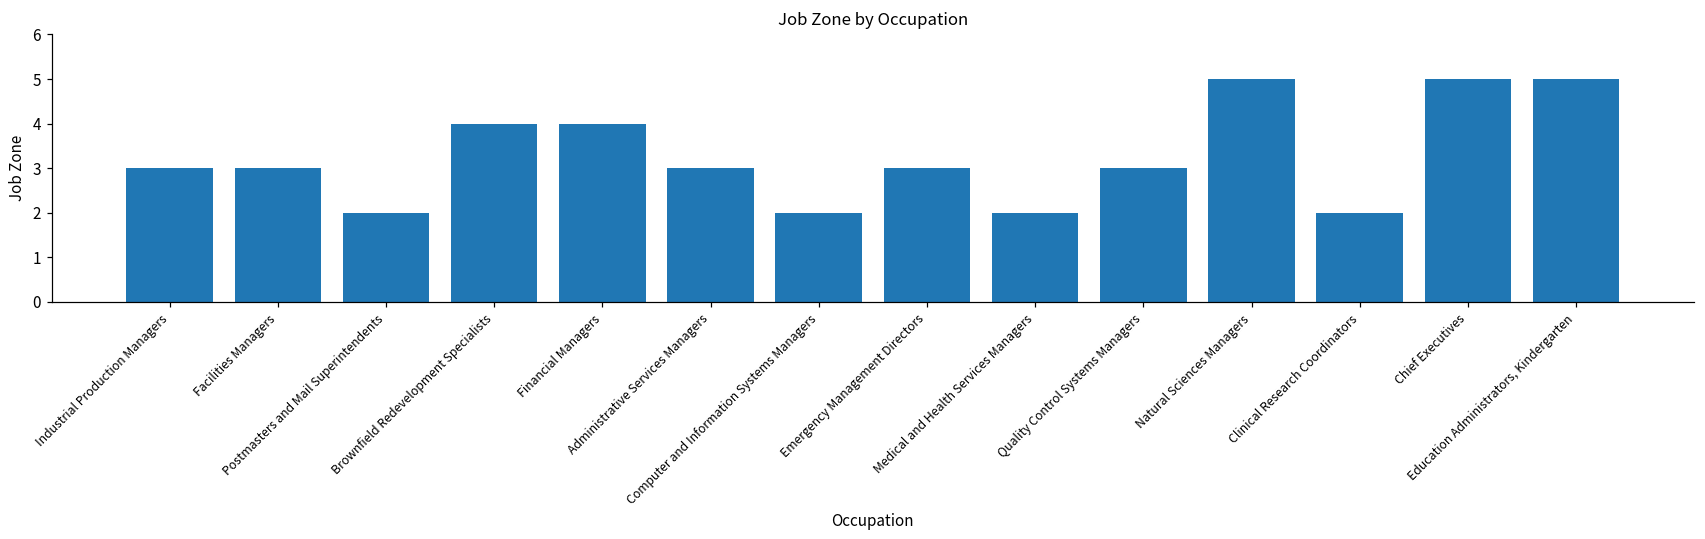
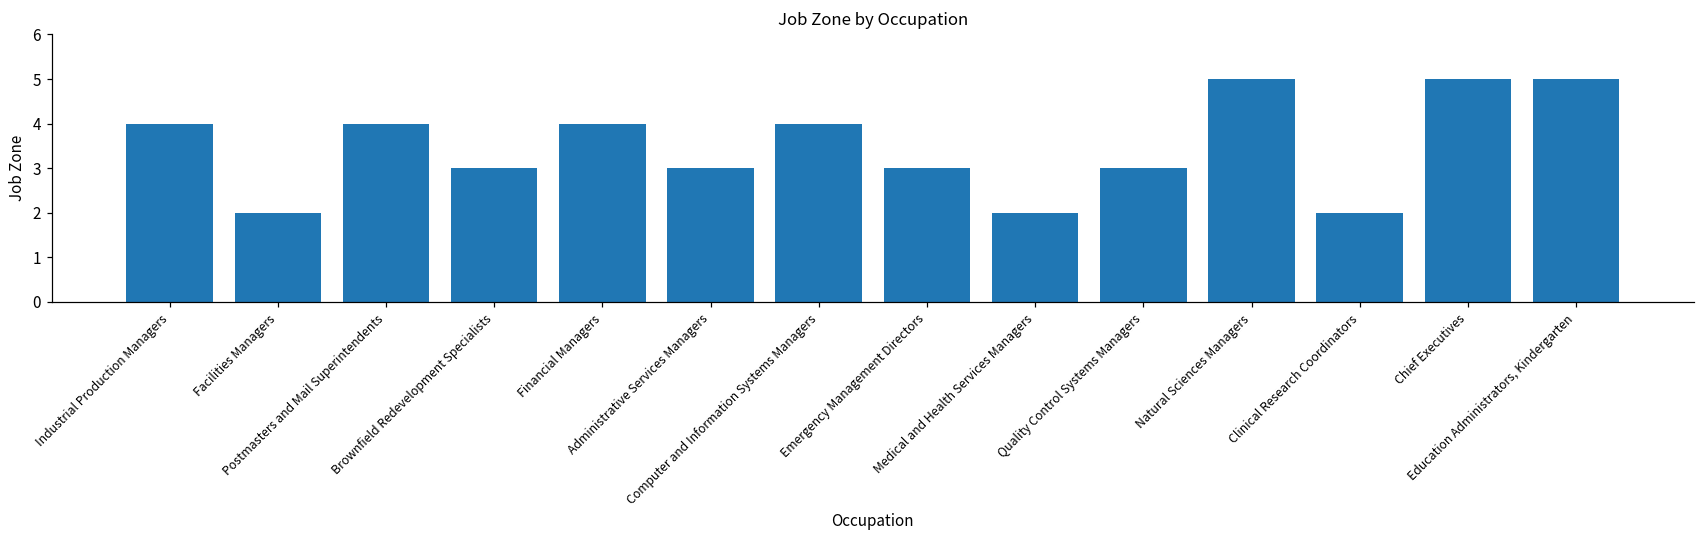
  {
-   "Industrial Production Managers": 3,
-   "Facilities Managers": 3,
-   "Postmasters and Mail Superintendents": 2,
-   "Brownfield Redevelopment Specialists": 4,
+   "Industrial Production Managers": 4,
+   "Facilities Managers": 2,
+   "Postmasters and Mail Superintendents": 4,
+   "Brownfield Redevelopment Specialists": 3,
    "Financial Managers": 4,
    "Administrative Services Managers": 3,
-   "Computer and Information Systems Managers": 2,
+   "Computer and Information Systems Managers": 4,
    "Emergency Management Directors": 3,
    "Medical and Health Services Managers": 2,
    "Quality Control Systems Managers": 3,
    "Natural Sciences Managers": 5,
    "Clinical Research Coordinators": 2,
    "Chief Executives": 5,
    "Education Administrators, Kindergarten": 5
  }
